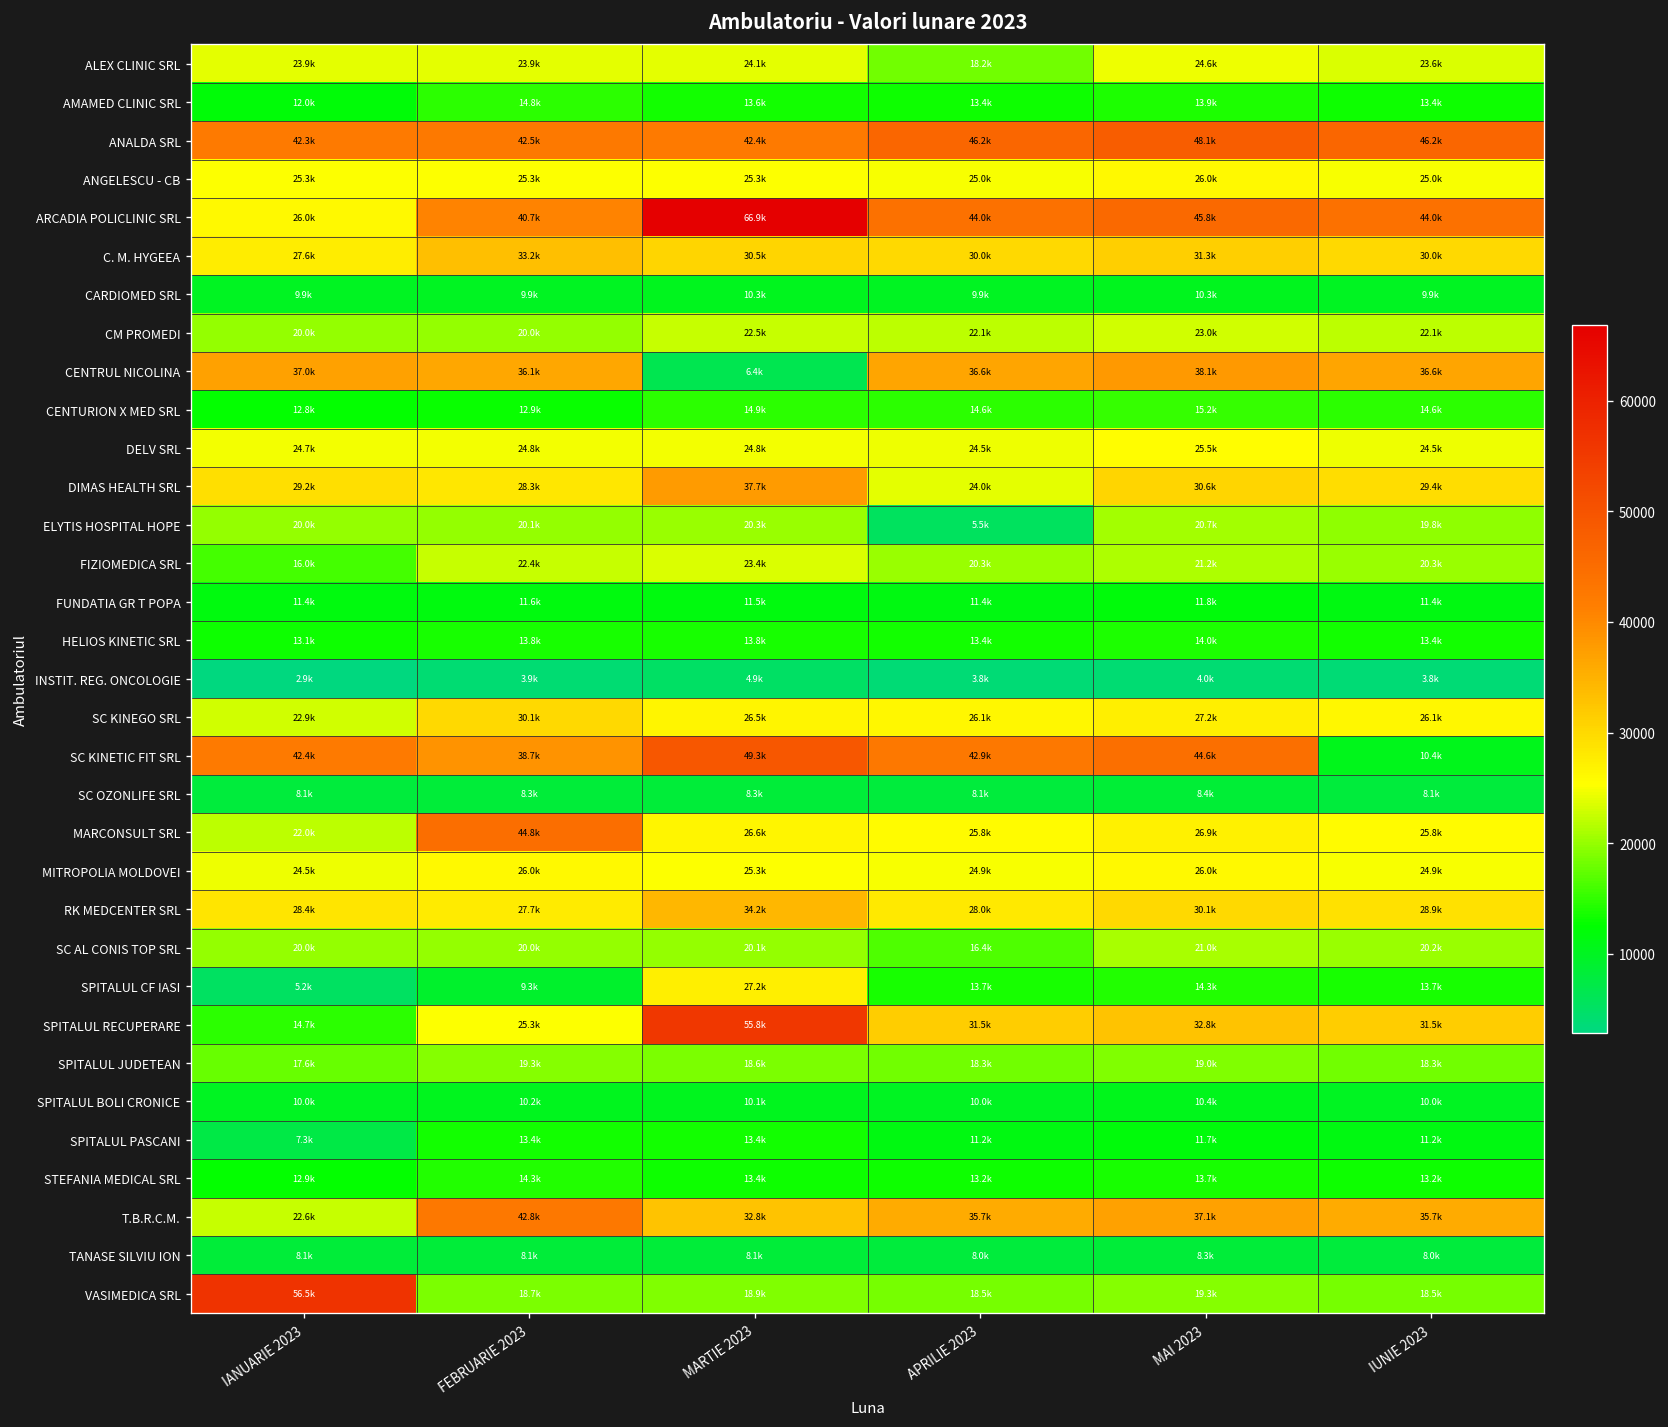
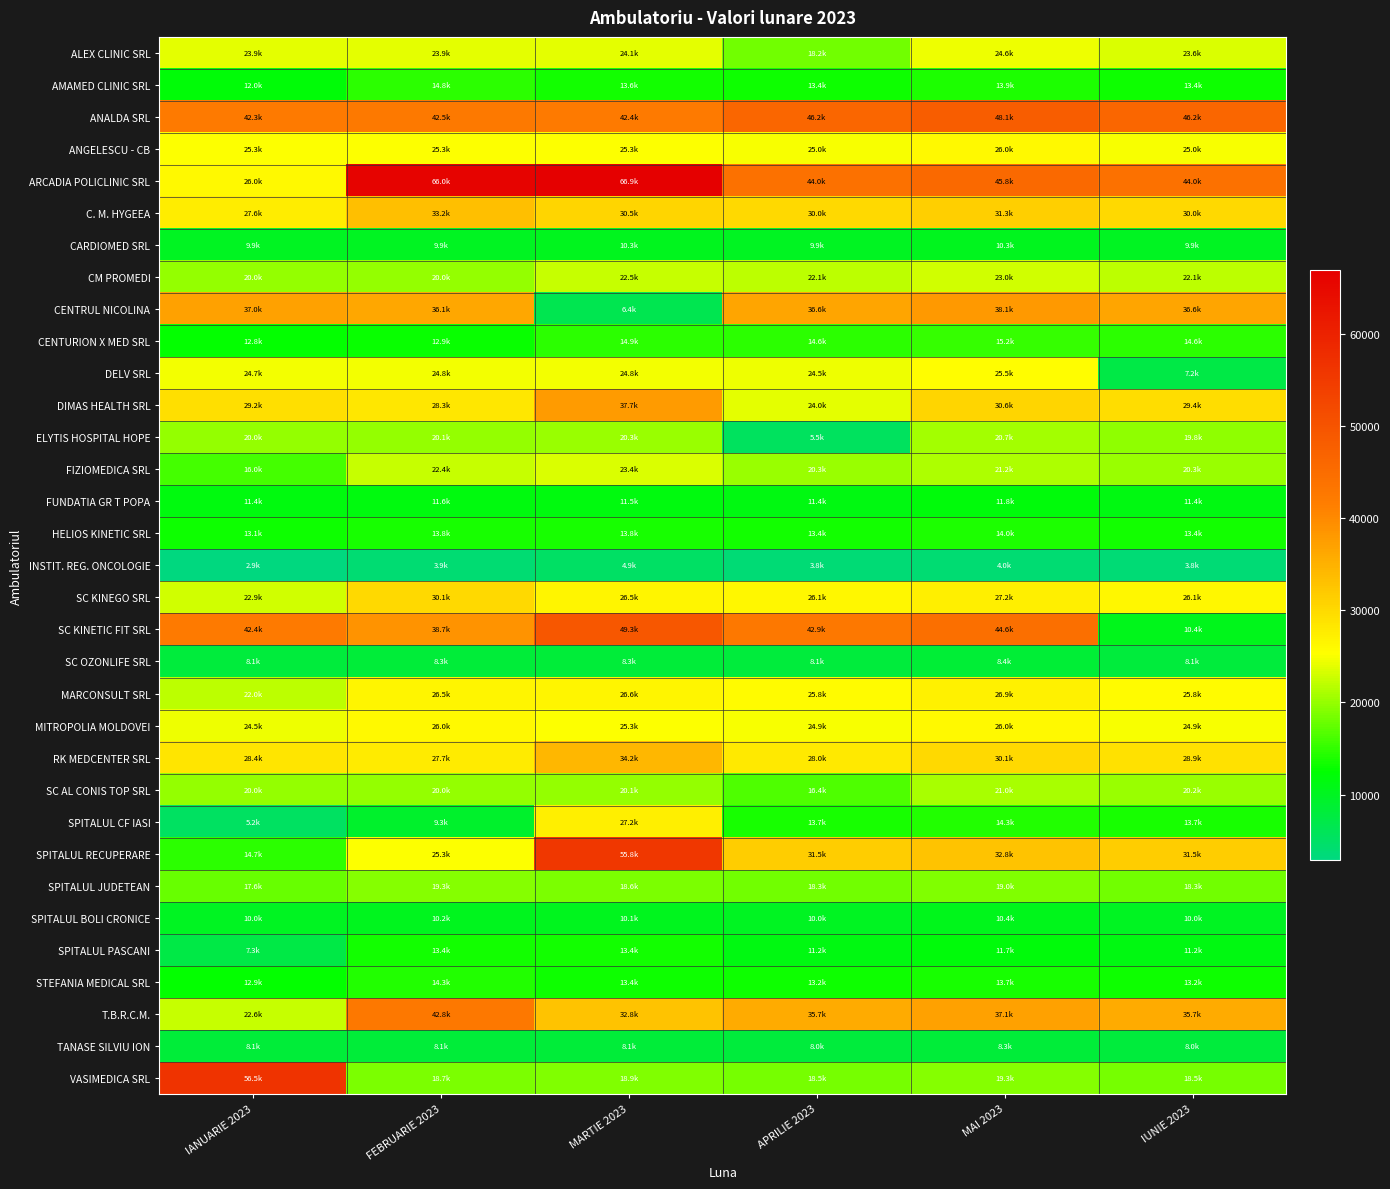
  {
    "ALEX CLINIC SRL": {
      "IANUARIE 2023": "23.9k",
      "FEBRUARIE 2023": "23.9k",
      "MARTIE 2023": "24.1k",
      "APRILIE 2023": "18.2k",
      "MAI 2023": "24.6k",
      "IUNIE 2023": "23.6k"
    },
    "AMAMED CLINIC SRL": {
      "IANUARIE 2023": "12.0k",
      "FEBRUARIE 2023": "14.8k",
      "MARTIE 2023": "13.6k",
      "APRILIE 2023": "13.4k",
      "MAI 2023": "13.9k",
      "IUNIE 2023": "13.4k"
    },
    "ANALDA SRL": {
      "IANUARIE 2023": "42.3k",
      "FEBRUARIE 2023": "42.5k",
      "MARTIE 2023": "42.4k",
      "APRILIE 2023": "46.2k",
      "MAI 2023": "48.1k",
      "IUNIE 2023": "46.2k"
    },
    "ANGELESCU - CB": {
      "IANUARIE 2023": "25.3k",
      "FEBRUARIE 2023": "25.3k",
      "MARTIE 2023": "25.3k",
      "APRILIE 2023": "25.0k",
      "MAI 2023": "26.0k",
      "IUNIE 2023": "25.0k"
    },
    "ARCADIA POLICLINIC SRL": {
      "IANUARIE 2023": "26.0k",
-     "FEBRUARIE 2023": "40.7k",
+     "FEBRUARIE 2023": "66.0k",
      "MARTIE 2023": "66.9k",
      "APRILIE 2023": "44.0k",
      "MAI 2023": "45.8k",
      "IUNIE 2023": "44.0k"
    },
    "C. M. HYGEEA": {
      "IANUARIE 2023": "27.6k",
      "FEBRUARIE 2023": "33.2k",
      "MARTIE 2023": "30.5k",
      "APRILIE 2023": "30.0k",
      "MAI 2023": "31.3k",
      "IUNIE 2023": "30.0k"
    },
    "CARDIOMED SRL": {
      "IANUARIE 2023": "9.9k",
      "FEBRUARIE 2023": "9.9k",
      "MARTIE 2023": "10.3k",
      "APRILIE 2023": "9.9k",
      "MAI 2023": "10.3k",
      "IUNIE 2023": "9.9k"
    },
    "CM PROMEDI": {
      "IANUARIE 2023": "20.0k",
      "FEBRUARIE 2023": "20.0k",
      "MARTIE 2023": "22.5k",
      "APRILIE 2023": "22.1k",
      "MAI 2023": "23.0k",
      "IUNIE 2023": "22.1k"
    },
    "CENTRUL NICOLINA": {
      "IANUARIE 2023": "37.0k",
      "FEBRUARIE 2023": "36.1k",
      "MARTIE 2023": "6.4k",
      "APRILIE 2023": "36.6k",
      "MAI 2023": "38.1k",
      "IUNIE 2023": "36.6k"
    },
    "CENTURION X MED SRL": {
      "IANUARIE 2023": "12.8k",
      "FEBRUARIE 2023": "12.9k",
      "MARTIE 2023": "14.9k",
      "APRILIE 2023": "14.6k",
      "MAI 2023": "15.2k",
      "IUNIE 2023": "14.6k"
    },
    "DELV SRL": {
      "IANUARIE 2023": "24.7k",
      "FEBRUARIE 2023": "24.8k",
      "MARTIE 2023": "24.8k",
      "APRILIE 2023": "24.5k",
      "MAI 2023": "25.5k",
-     "IUNIE 2023": "24.5k"
+     "IUNIE 2023": "7.2k"
    },
    "DIMAS HEALTH SRL": {
      "IANUARIE 2023": "29.2k",
      "FEBRUARIE 2023": "28.3k",
      "MARTIE 2023": "37.7k",
      "APRILIE 2023": "24.0k",
      "MAI 2023": "30.6k",
      "IUNIE 2023": "29.4k"
    },
    "ELYTIS HOSPITAL HOPE": {
      "IANUARIE 2023": "20.0k",
      "FEBRUARIE 2023": "20.1k",
      "MARTIE 2023": "20.3k",
      "APRILIE 2023": "5.5k",
      "MAI 2023": "20.7k",
      "IUNIE 2023": "19.8k"
    },
    "FIZIOMEDICA SRL": {
      "IANUARIE 2023": "16.0k",
      "FEBRUARIE 2023": "22.4k",
      "MARTIE 2023": "23.4k",
      "APRILIE 2023": "20.3k",
      "MAI 2023": "21.2k",
      "IUNIE 2023": "20.3k"
    },
    "FUNDATIA GR T POPA": {
      "IANUARIE 2023": "11.4k",
      "FEBRUARIE 2023": "11.6k",
      "MARTIE 2023": "11.5k",
      "APRILIE 2023": "11.4k",
      "MAI 2023": "11.8k",
      "IUNIE 2023": "11.4k"
    },
    "HELIOS KINETIC SRL": {
      "IANUARIE 2023": "13.1k",
      "FEBRUARIE 2023": "13.8k",
      "MARTIE 2023": "13.8k",
      "APRILIE 2023": "13.4k",
      "MAI 2023": "14.0k",
      "IUNIE 2023": "13.4k"
    },
    "INSTIT. REG. ONCOLOGIE": {
      "IANUARIE 2023": "2.9k",
      "FEBRUARIE 2023": "3.9k",
      "MARTIE 2023": "4.9k",
      "APRILIE 2023": "3.8k",
      "MAI 2023": "4.0k",
      "IUNIE 2023": "3.8k"
    },
    "SC KINEGO SRL": {
      "IANUARIE 2023": "22.9k",
      "FEBRUARIE 2023": "30.1k",
      "MARTIE 2023": "26.5k",
      "APRILIE 2023": "26.1k",
      "MAI 2023": "27.2k",
      "IUNIE 2023": "26.1k"
    },
    "SC KINETIC FIT SRL": {
      "IANUARIE 2023": "42.4k",
      "FEBRUARIE 2023": "38.7k",
      "MARTIE 2023": "49.3k",
      "APRILIE 2023": "42.9k",
      "MAI 2023": "44.6k",
      "IUNIE 2023": "10.4k"
    },
    "SC OZONLIFE SRL": {
      "IANUARIE 2023": "8.1k",
      "FEBRUARIE 2023": "8.3k",
      "MARTIE 2023": "8.3k",
      "APRILIE 2023": "8.1k",
      "MAI 2023": "8.4k",
      "IUNIE 2023": "8.1k"
    },
    "MARCONSULT SRL": {
      "IANUARIE 2023": "22.0k",
-     "FEBRUARIE 2023": "44.8k",
+     "FEBRUARIE 2023": "26.5k",
      "MARTIE 2023": "26.6k",
      "APRILIE 2023": "25.8k",
      "MAI 2023": "26.9k",
      "IUNIE 2023": "25.8k"
    },
    "MITROPOLIA MOLDOVEI": {
      "IANUARIE 2023": "24.5k",
      "FEBRUARIE 2023": "26.0k",
      "MARTIE 2023": "25.3k",
      "APRILIE 2023": "24.9k",
      "MAI 2023": "26.0k",
      "IUNIE 2023": "24.9k"
    },
    "RK MEDCENTER SRL": {
      "IANUARIE 2023": "28.4k",
      "FEBRUARIE 2023": "27.7k",
      "MARTIE 2023": "34.2k",
      "APRILIE 2023": "28.0k",
      "MAI 2023": "30.1k",
      "IUNIE 2023": "28.9k"
    },
    "SC AL CONIS TOP SRL": {
      "IANUARIE 2023": "20.0k",
      "FEBRUARIE 2023": "20.0k",
      "MARTIE 2023": "20.1k",
      "APRILIE 2023": "16.4k",
      "MAI 2023": "21.0k",
      "IUNIE 2023": "20.2k"
    },
    "SPITALUL CF IASI": {
      "IANUARIE 2023": "5.2k",
      "FEBRUARIE 2023": "9.3k",
      "MARTIE 2023": "27.2k",
      "APRILIE 2023": "13.7k",
      "MAI 2023": "14.3k",
      "IUNIE 2023": "13.7k"
    },
    "SPITALUL RECUPERARE": {
      "IANUARIE 2023": "14.7k",
      "FEBRUARIE 2023": "25.3k",
      "MARTIE 2023": "55.8k",
      "APRILIE 2023": "31.5k",
      "MAI 2023": "32.8k",
      "IUNIE 2023": "31.5k"
    },
    "SPITALUL JUDETEAN": {
      "IANUARIE 2023": "17.6k",
      "FEBRUARIE 2023": "19.3k",
      "MARTIE 2023": "18.6k",
      "APRILIE 2023": "18.3k",
      "MAI 2023": "19.0k",
      "IUNIE 2023": "18.3k"
    },
    "SPITALUL BOLI CRONICE": {
      "IANUARIE 2023": "10.0k",
      "FEBRUARIE 2023": "10.2k",
      "MARTIE 2023": "10.1k",
      "APRILIE 2023": "10.0k",
      "MAI 2023": "10.4k",
      "IUNIE 2023": "10.0k"
    },
    "SPITALUL PASCANI": {
      "IANUARIE 2023": "7.3k",
      "FEBRUARIE 2023": "13.4k",
      "MARTIE 2023": "13.4k",
      "APRILIE 2023": "11.2k",
      "MAI 2023": "11.7k",
      "IUNIE 2023": "11.2k"
    },
    "STEFANIA MEDICAL SRL": {
      "IANUARIE 2023": "12.9k",
      "FEBRUARIE 2023": "14.3k",
      "MARTIE 2023": "13.4k",
      "APRILIE 2023": "13.2k",
      "MAI 2023": "13.7k",
      "IUNIE 2023": "13.2k"
    },
    "T.B.R.C.M.": {
      "IANUARIE 2023": "22.6k",
      "FEBRUARIE 2023": "42.8k",
      "MARTIE 2023": "32.8k",
      "APRILIE 2023": "35.7k",
      "MAI 2023": "37.1k",
      "IUNIE 2023": "35.7k"
    },
    "TANASE SILVIU ION": {
      "IANUARIE 2023": "8.1k",
      "FEBRUARIE 2023": "8.1k",
      "MARTIE 2023": "8.1k",
      "APRILIE 2023": "8.0k",
      "MAI 2023": "8.3k",
      "IUNIE 2023": "8.0k"
    },
    "VASIMEDICA SRL": {
      "IANUARIE 2023": "56.5k",
      "FEBRUARIE 2023": "18.7k",
      "MARTIE 2023": "18.9k",
      "APRILIE 2023": "18.5k",
      "MAI 2023": "19.3k",
      "IUNIE 2023": "18.5k"
    }
  }
